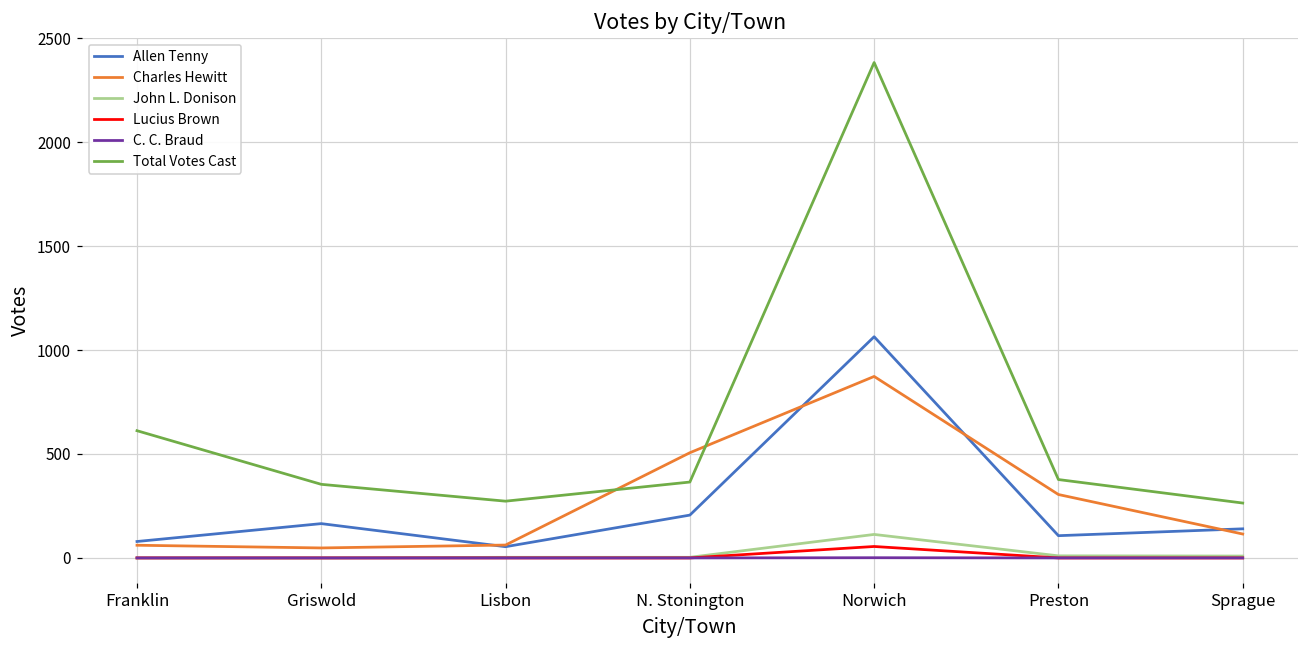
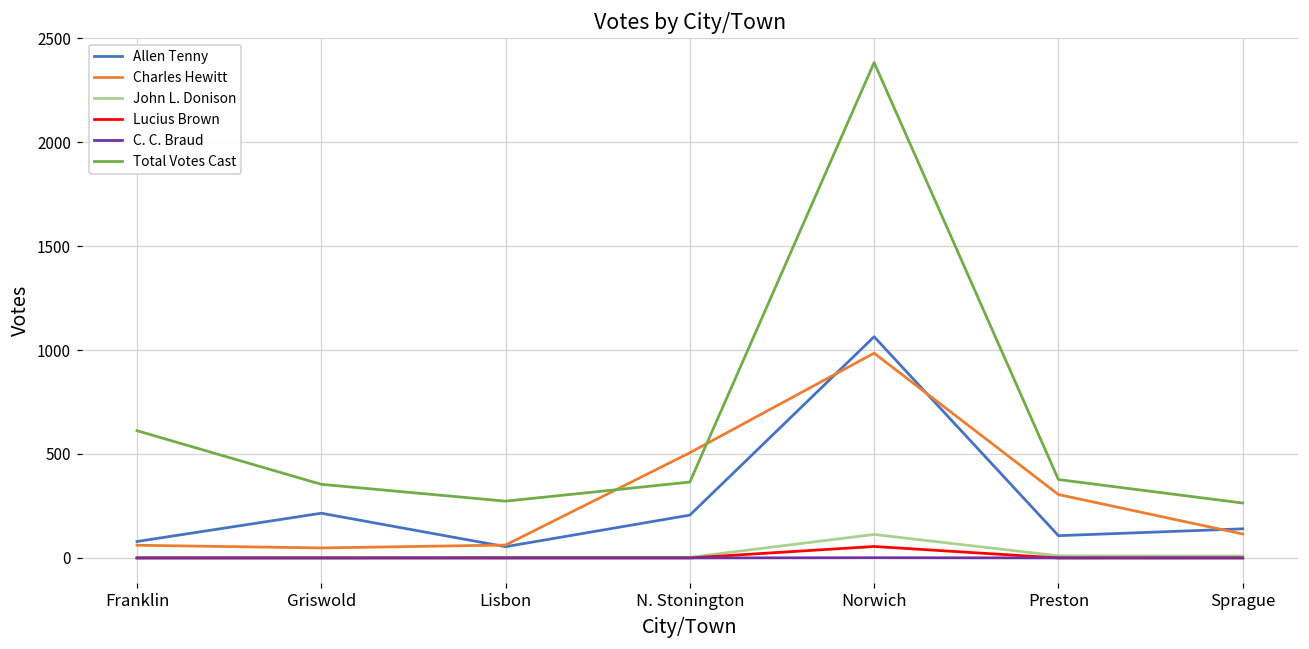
  {
    "Allen Tenny": {
      "Franklin": 80,
-     "Griswold": 170,
+     "Griswold": 220,
      "N. Stonington": 210,
      "Norwich": 1060,
      "Preston": 110,
      "Sprague": 140
    },
    "Charles Hewitt": {
      "Franklin": 60,
      "Griswold": 50,
      "N. Stonington": 510,
-     "Norwich": 870,
+     "Norwich": 990,
      "Preston": 310,
      "Sprague": 120
    },
    "John L. Donison": {
      "Norwich": 110
    },
    "Lucius Brown": {
      "Norwich": 60
    },
    "C. C. Braud": {
      "Norwich": 0
    },
    "Total Votes Cast": {
      "Franklin": 610,
      "Griswold": 350,
      "Lisbon": 270,
      "N. Stonington": 370,
      "Norwich": 2380,
      "Preston": 380,
      "Sprague": 260
    }
  }
